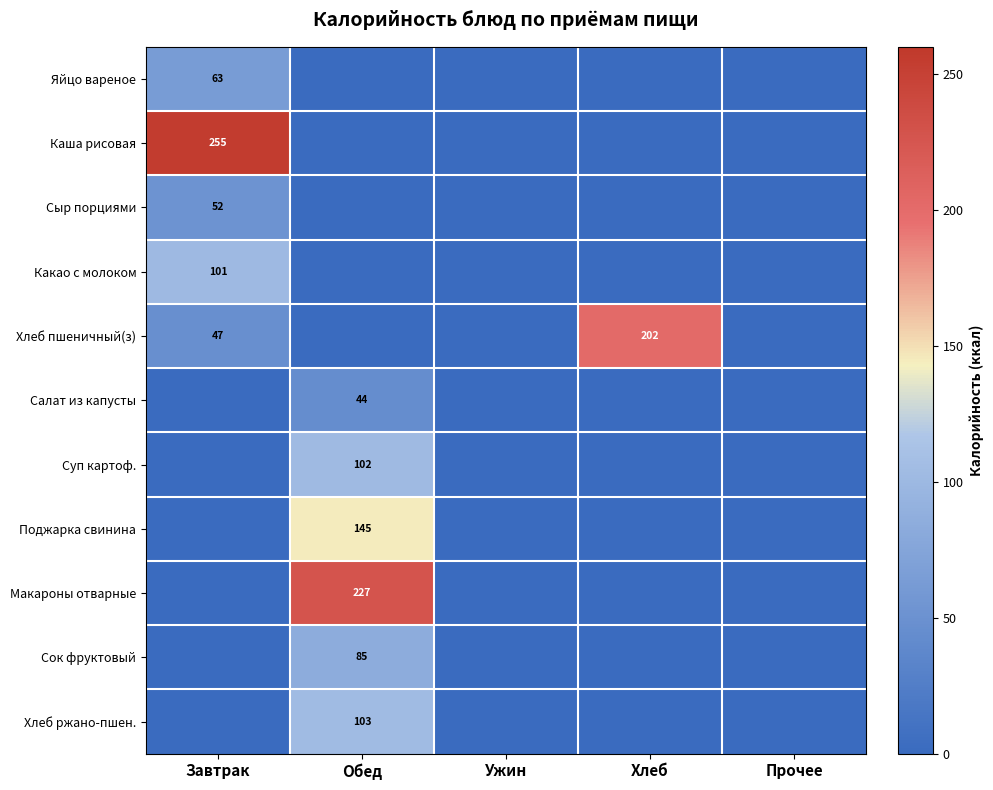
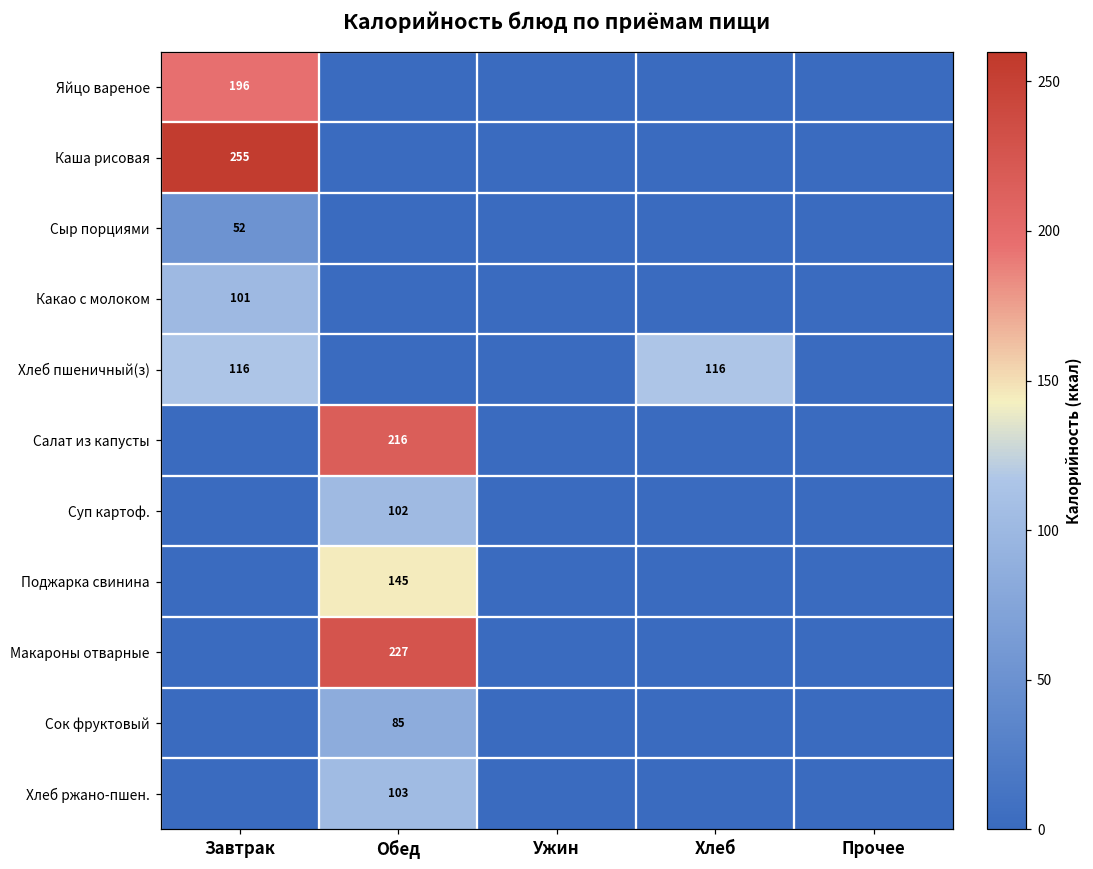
  {
    "Яйцо вареное": {
-     "Завтрак": 63
+     "Завтрак": 196
    },
    "Каша рисовая": {
      "Завтрак": 255
    },
    "Сыр порциями": {
      "Завтрак": 52
    },
    "Какао с молоком": {
      "Завтрак": 101
    },
    "Хлеб пшеничный(з)": {
-     "Завтрак": 47,
-     "Хлеб": 202
+     "Завтрак": 116,
+     "Хлеб": 116
    },
    "Салат из капусты": {
-     "Обед": 44
+     "Обед": 216
    },
    "Суп картоф.": {
      "Обед": 102
    },
    "Поджарка свинина": {
      "Обед": 145
    },
    "Макароны отварные": {
      "Обед": 227
    },
    "Сок фруктовый": {
      "Обед": 85
    },
    "Хлеб ржано-пшен.": {
      "Обед": 103
    }
  }
